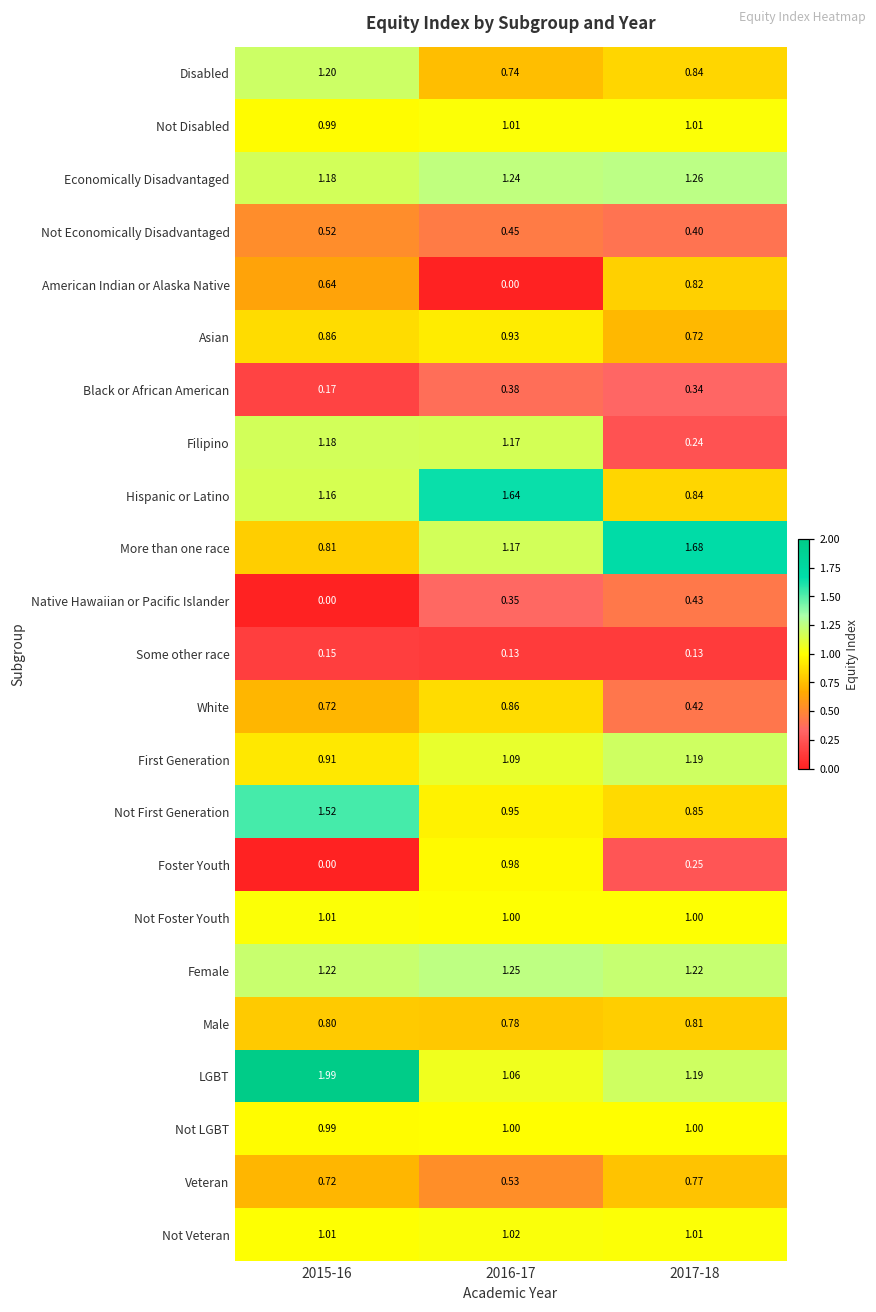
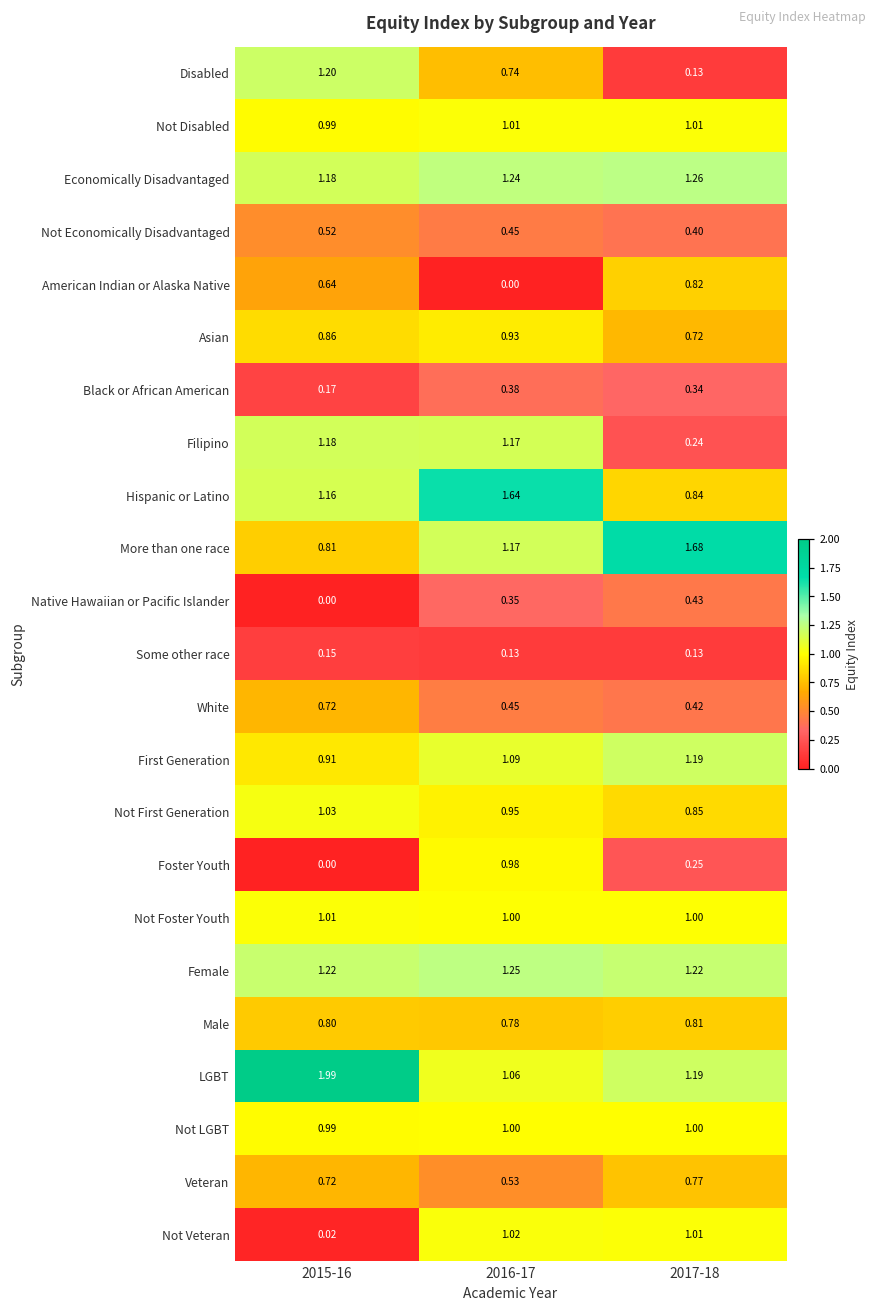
  {
    "Disabled": {
      "2015-16": 1.20,
      "2016-17": 0.74,
-     "2017-18": 0.84
+     "2017-18": 0.13
    },
    "Not Disabled": {
      "2015-16": 0.99,
      "2016-17": 1.01,
      "2017-18": 1.01
    },
    "Economically Disadvantaged": {
      "2015-16": 1.18,
      "2016-17": 1.24,
      "2017-18": 1.26
    },
    "Not Economically Disadvantaged": {
      "2015-16": 0.52,
      "2016-17": 0.45,
      "2017-18": 0.40
    },
    "American Indian or Alaska Native": {
      "2015-16": 0.64,
      "2016-17": 0.00,
      "2017-18": 0.82
    },
    "Asian": {
      "2015-16": 0.86,
      "2016-17": 0.93,
      "2017-18": 0.72
    },
    "Black or African American": {
      "2015-16": 0.17,
      "2016-17": 0.38,
      "2017-18": 0.34
    },
    "Filipino": {
      "2015-16": 1.18,
      "2016-17": 1.17,
      "2017-18": 0.24
    },
    "Hispanic or Latino": {
      "2015-16": 1.16,
      "2016-17": 1.64,
      "2017-18": 0.84
    },
    "More than one race": {
      "2015-16": 0.81,
      "2016-17": 1.17,
      "2017-18": 1.68
    },
    "Native Hawaiian or Pacific Islander": {
      "2015-16": 0.00,
      "2016-17": 0.35,
      "2017-18": 0.43
    },
    "Some other race": {
      "2015-16": 0.15,
      "2016-17": 0.13,
      "2017-18": 0.13
    },
    "White": {
      "2015-16": 0.72,
-     "2016-17": 0.86,
+     "2016-17": 0.45,
      "2017-18": 0.42
    },
    "First Generation": {
      "2015-16": 0.91,
      "2016-17": 1.09,
      "2017-18": 1.19
    },
    "Not First Generation": {
-     "2015-16": 1.52,
+     "2015-16": 1.03,
      "2016-17": 0.95,
      "2017-18": 0.85
    },
    "Foster Youth": {
      "2015-16": 0.00,
      "2016-17": 0.98,
      "2017-18": 0.25
    },
    "Not Foster Youth": {
      "2015-16": 1.01,
      "2016-17": 1.00,
      "2017-18": 1.00
    },
    "Female": {
      "2015-16": 1.22,
      "2016-17": 1.25,
      "2017-18": 1.22
    },
    "Male": {
      "2015-16": 0.80,
      "2016-17": 0.78,
      "2017-18": 0.81
    },
    "LGBT": {
      "2015-16": 1.99,
      "2016-17": 1.06,
      "2017-18": 1.19
    },
    "Not LGBT": {
      "2015-16": 0.99,
      "2016-17": 1.00,
      "2017-18": 1.00
    },
    "Veteran": {
      "2015-16": 0.72,
      "2016-17": 0.53,
      "2017-18": 0.77
    },
    "Not Veteran": {
-     "2015-16": 1.01,
+     "2015-16": 0.02,
      "2016-17": 1.02,
      "2017-18": 1.01
    }
  }
